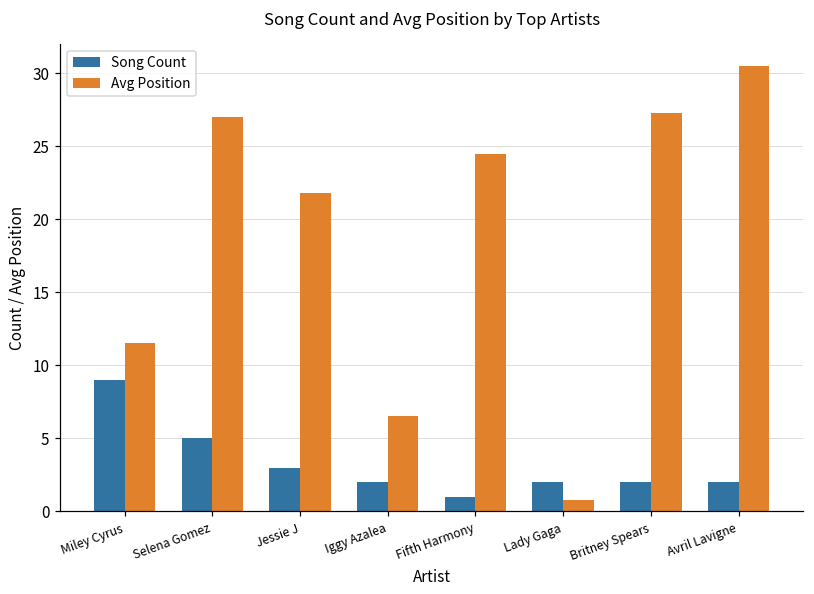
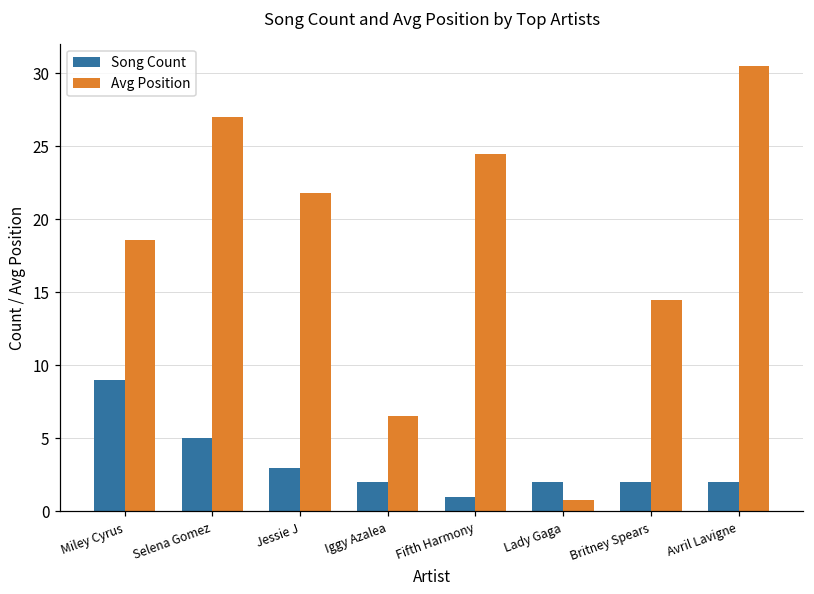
  {
    "Song Count": {
      "Miley Cyrus": 9.0,
      "Selena Gomez": 5.0,
      "Jessie J": 3.0,
      "Iggy Azalea": 2.0,
      "Fifth Harmony": 1.0,
      "Lady Gaga": 2.0,
      "Britney Spears": 2.0,
      "Avril Lavigne": 2.0
    },
    "Avg Position": {
-     "Miley Cyrus": 11.6,
+     "Miley Cyrus": 18.6,
      "Selena Gomez": 27.0,
      "Jessie J": 21.8,
      "Iggy Azalea": 6.5,
      "Fifth Harmony": 24.5,
      "Lady Gaga": 0.8,
-     "Britney Spears": 27.3,
+     "Britney Spears": 14.5,
      "Avril Lavigne": 30.5
    }
  }
